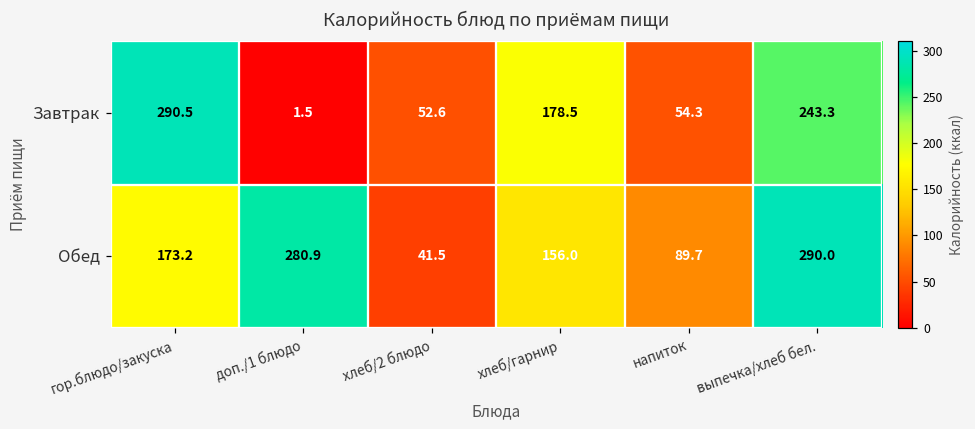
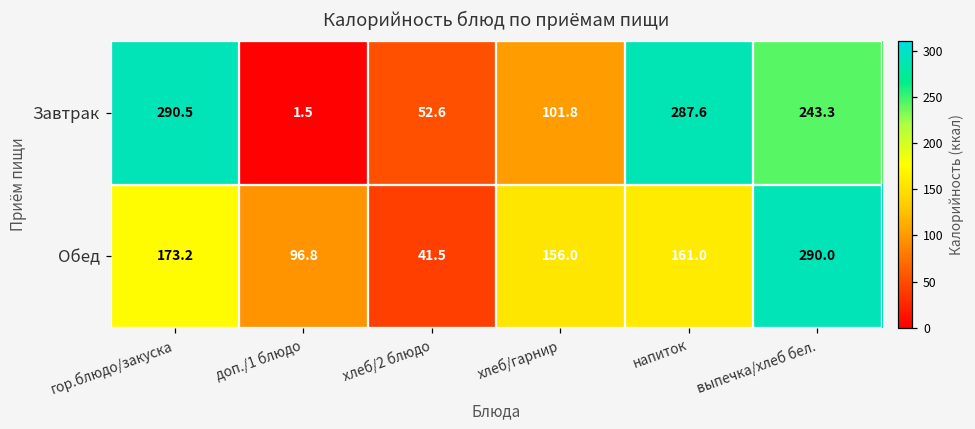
  {
    "Завтрак": {
      "гор.блюдо/закуска": 290.5,
      "доп./1 блюдо": 1.5,
      "хлеб/2 блюдо": 52.6,
-     "хлеб/гарнир": 178.5,
-     "напиток": 54.3,
+     "хлеб/гарнир": 101.8,
+     "напиток": 287.6,
      "выпечка/хлеб бел.": 243.3
    },
    "Обед": {
      "гор.блюдо/закуска": 173.2,
-     "доп./1 блюдо": 280.9,
+     "доп./1 блюдо": 96.8,
      "хлеб/2 блюдо": 41.5,
      "хлеб/гарнир": 156.0,
-     "напиток": 89.7,
+     "напиток": 161.0,
      "выпечка/хлеб бел.": 290.0
    }
  }
